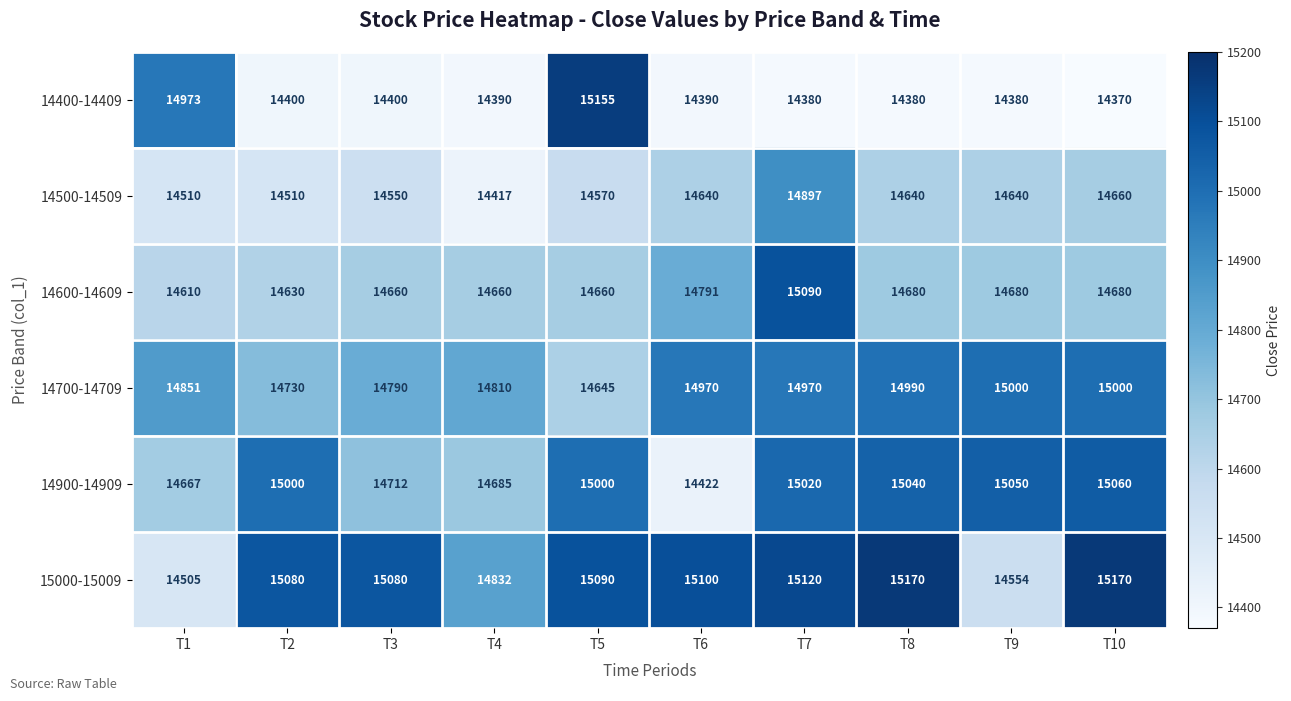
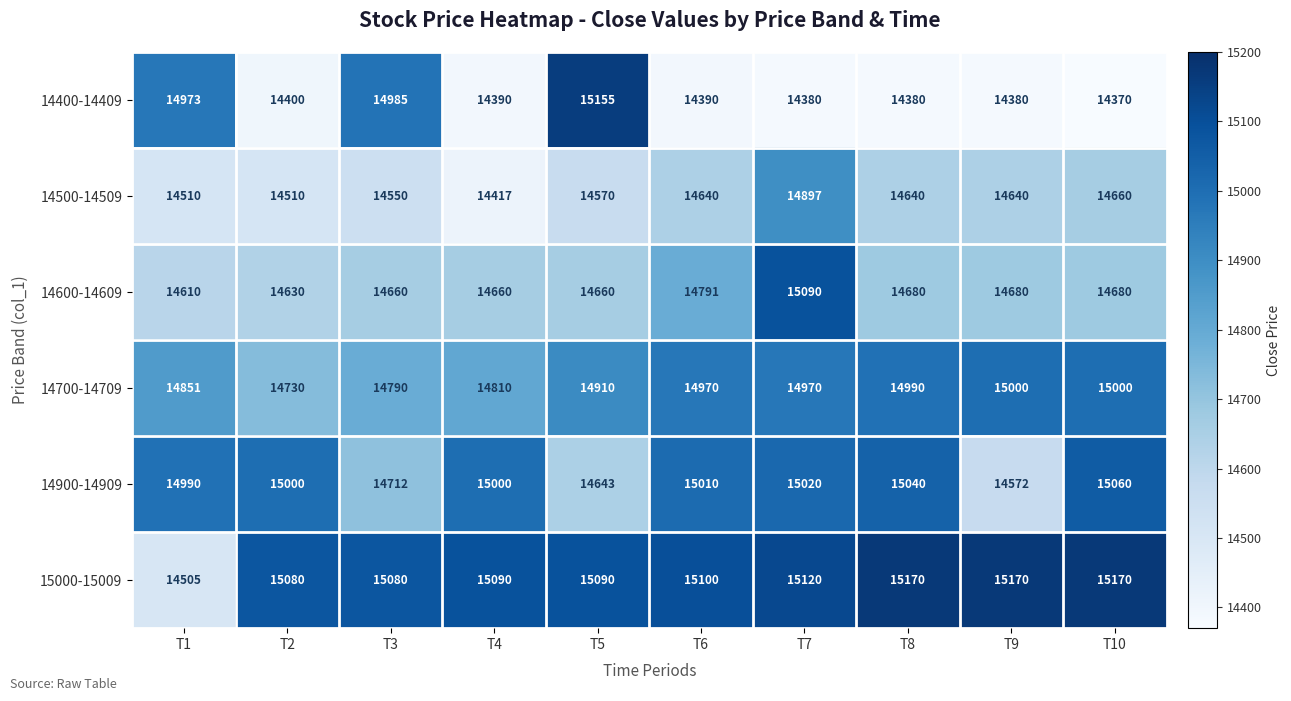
  {
    "14400-14409": {
      "T1": 14973,
      "T2": 14400,
-     "T3": 14400,
+     "T3": 14985,
      "T4": 14390,
      "T5": 15155,
      "T6": 14390,
      "T7": 14380,
      "T8": 14380,
      "T9": 14380,
      "T10": 14370
    },
    "14500-14509": {
      "T1": 14510,
      "T2": 14510,
      "T3": 14550,
      "T4": 14417,
      "T5": 14570,
      "T6": 14640,
      "T7": 14897,
      "T8": 14640,
      "T9": 14640,
      "T10": 14660
    },
    "14600-14609": {
      "T1": 14610,
      "T2": 14630,
      "T3": 14660,
      "T4": 14660,
      "T5": 14660,
      "T6": 14791,
      "T7": 15090,
      "T8": 14680,
      "T9": 14680,
      "T10": 14680
    },
    "14700-14709": {
      "T1": 14851,
      "T2": 14730,
      "T3": 14790,
      "T4": 14810,
-     "T5": 14645,
+     "T5": 14910,
      "T6": 14970,
      "T7": 14970,
      "T8": 14990,
      "T9": 15000,
      "T10": 15000
    },
    "14900-14909": {
-     "T1": 14667,
+     "T1": 14990,
      "T2": 15000,
      "T3": 14712,
-     "T4": 14685,
-     "T5": 15000,
-     "T6": 14422,
+     "T4": 15000,
+     "T5": 14643,
+     "T6": 15010,
      "T7": 15020,
      "T8": 15040,
-     "T9": 15050,
+     "T9": 14572,
      "T10": 15060
    },
    "15000-15009": {
      "T1": 14505,
      "T2": 15080,
      "T3": 15080,
-     "T4": 14832,
+     "T4": 15090,
      "T5": 15090,
      "T6": 15100,
      "T7": 15120,
      "T8": 15170,
-     "T9": 14554,
+     "T9": 15170,
      "T10": 15170
    }
  }
